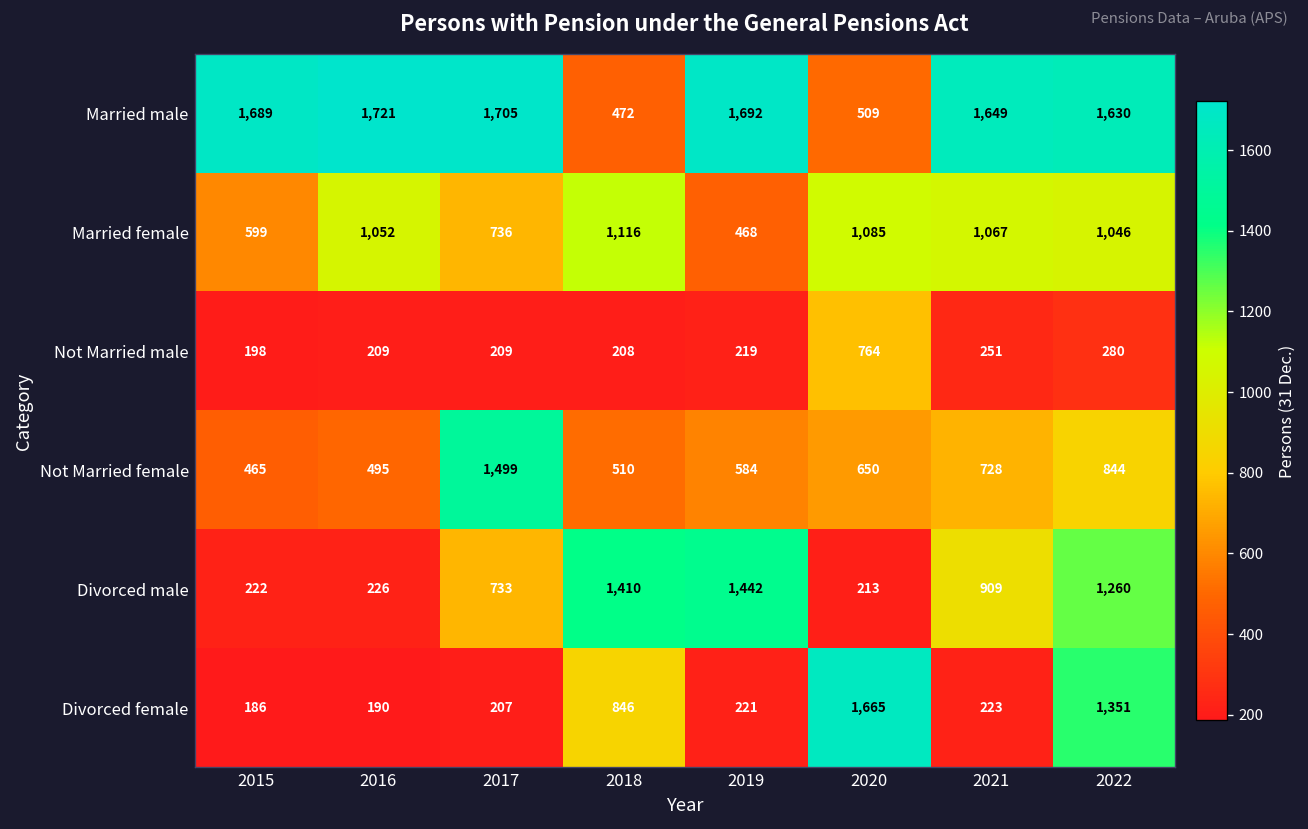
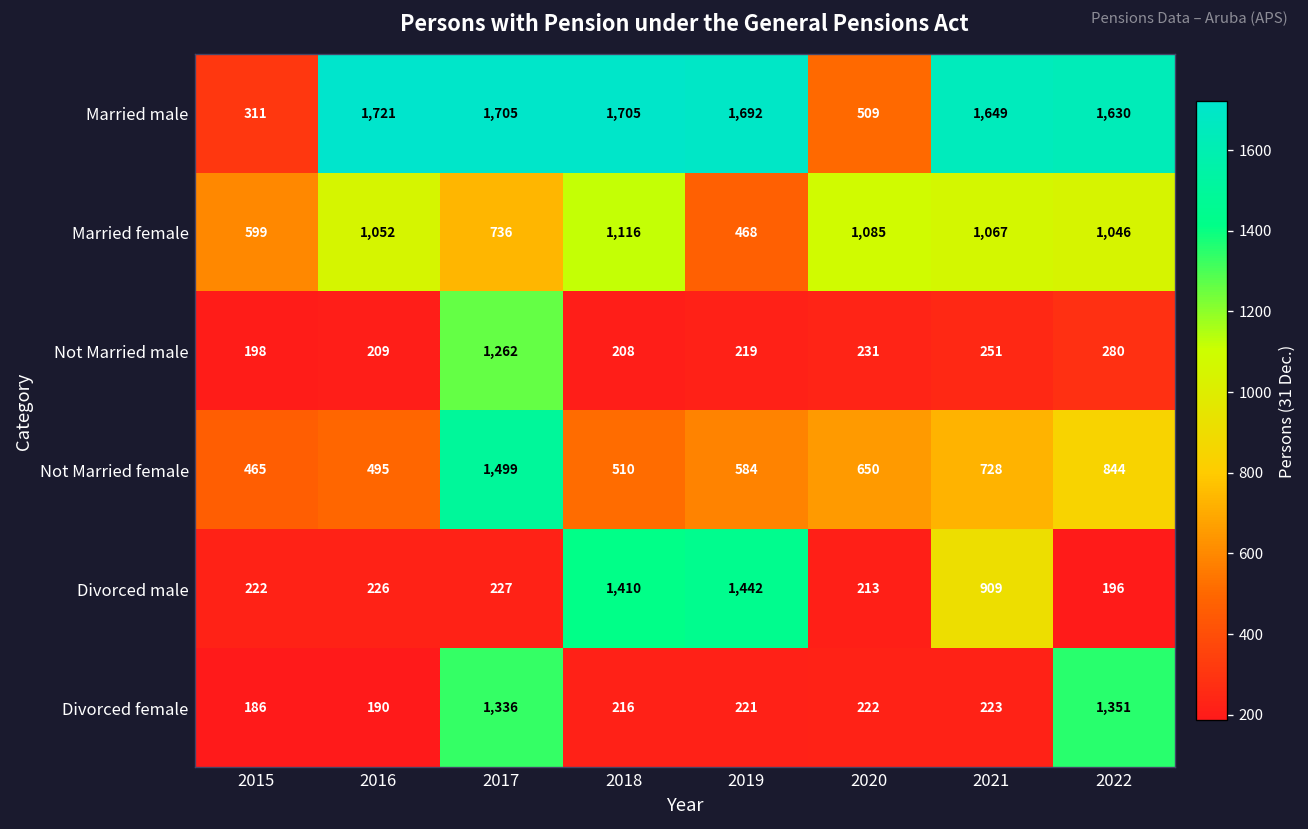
  {
    "Married male": {
-     "2015": "1,689",
+     "2015": "311",
      "2016": "1,721",
      "2017": "1,705",
-     "2018": "472",
+     "2018": "1,705",
      "2019": "1,692",
      "2020": "509",
      "2021": "1,649",
      "2022": "1,630"
    },
    "Married female": {
      "2015": "599",
      "2016": "1,052",
      "2017": "736",
      "2018": "1,116",
      "2019": "468",
      "2020": "1,085",
      "2021": "1,067",
      "2022": "1,046"
    },
    "Not Married male": {
      "2015": "198",
      "2016": "209",
-     "2017": "209",
+     "2017": "1,262",
      "2018": "208",
      "2019": "219",
-     "2020": "764",
+     "2020": "231",
      "2021": "251",
      "2022": "280"
    },
    "Not Married female": {
      "2015": "465",
      "2016": "495",
      "2017": "1,499",
      "2018": "510",
      "2019": "584",
      "2020": "650",
      "2021": "728",
      "2022": "844"
    },
    "Divorced male": {
      "2015": "222",
      "2016": "226",
-     "2017": "733",
+     "2017": "227",
      "2018": "1,410",
      "2019": "1,442",
      "2020": "213",
      "2021": "909",
-     "2022": "1,260"
+     "2022": "196"
    },
    "Divorced female": {
      "2015": "186",
      "2016": "190",
-     "2017": "207",
-     "2018": "846",
+     "2017": "1,336",
+     "2018": "216",
      "2019": "221",
-     "2020": "1,665",
+     "2020": "222",
      "2021": "223",
      "2022": "1,351"
    }
  }
